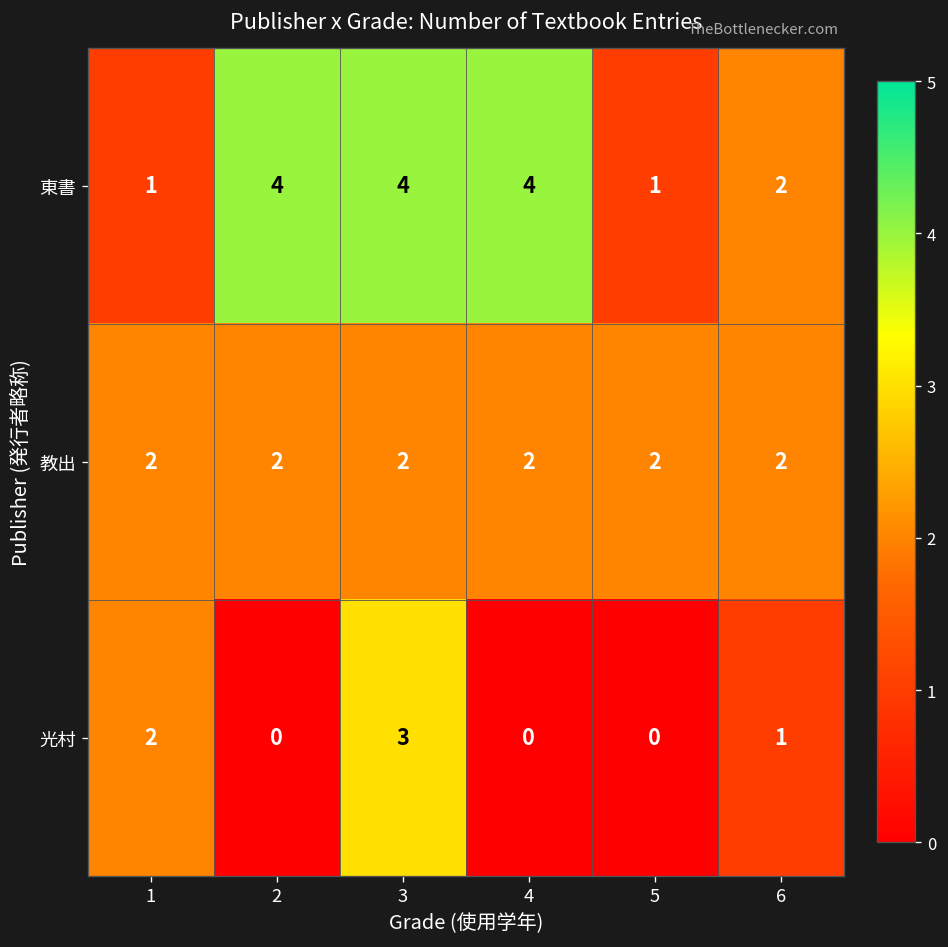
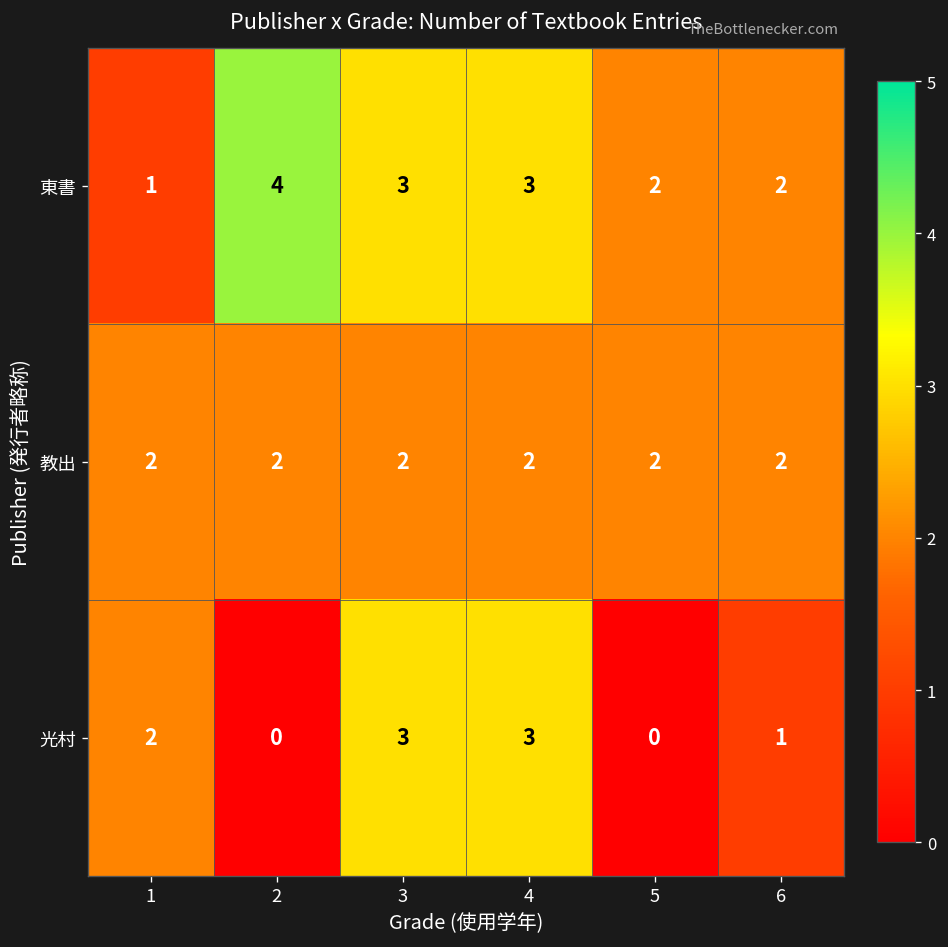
  {
    "東書": {
      "1": 1,
      "2": 4,
-     "3": 4,
-     "4": 4,
-     "5": 1,
+     "3": 3,
+     "4": 3,
+     "5": 2,
      "6": 2
    },
    "教出": {
      "1": 2,
      "2": 2,
      "3": 2,
      "4": 2,
      "5": 2,
      "6": 2
    },
    "光村": {
      "1": 2,
      "2": 0,
      "3": 3,
-     "4": 0,
+     "4": 3,
      "5": 0,
      "6": 1
    }
  }
